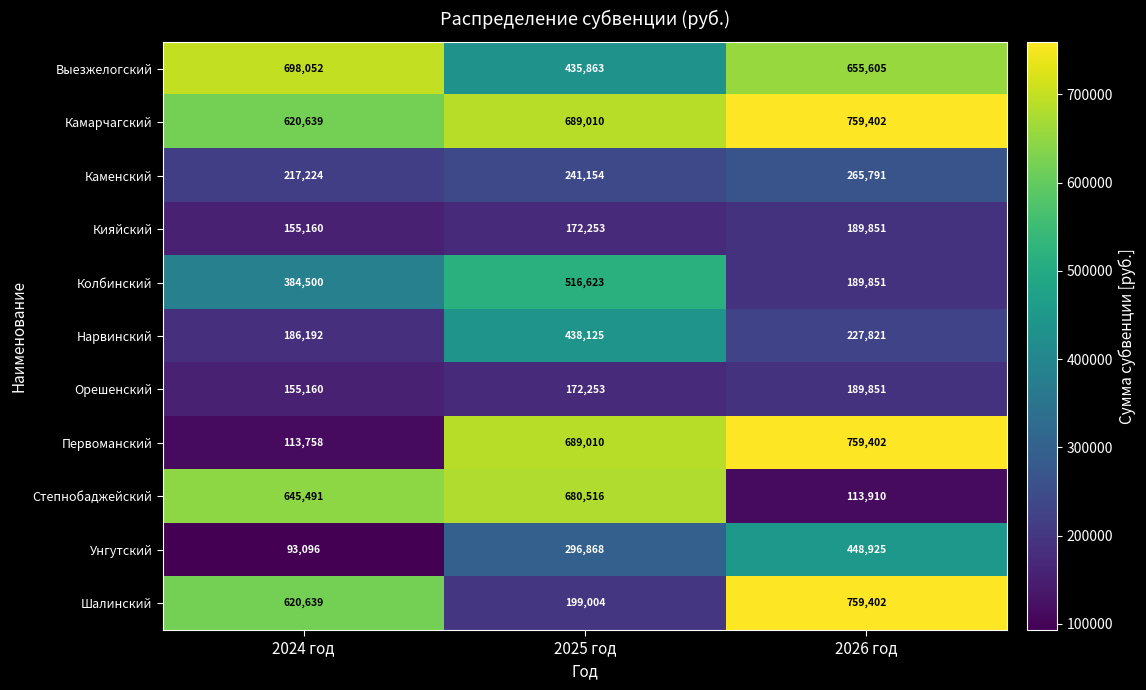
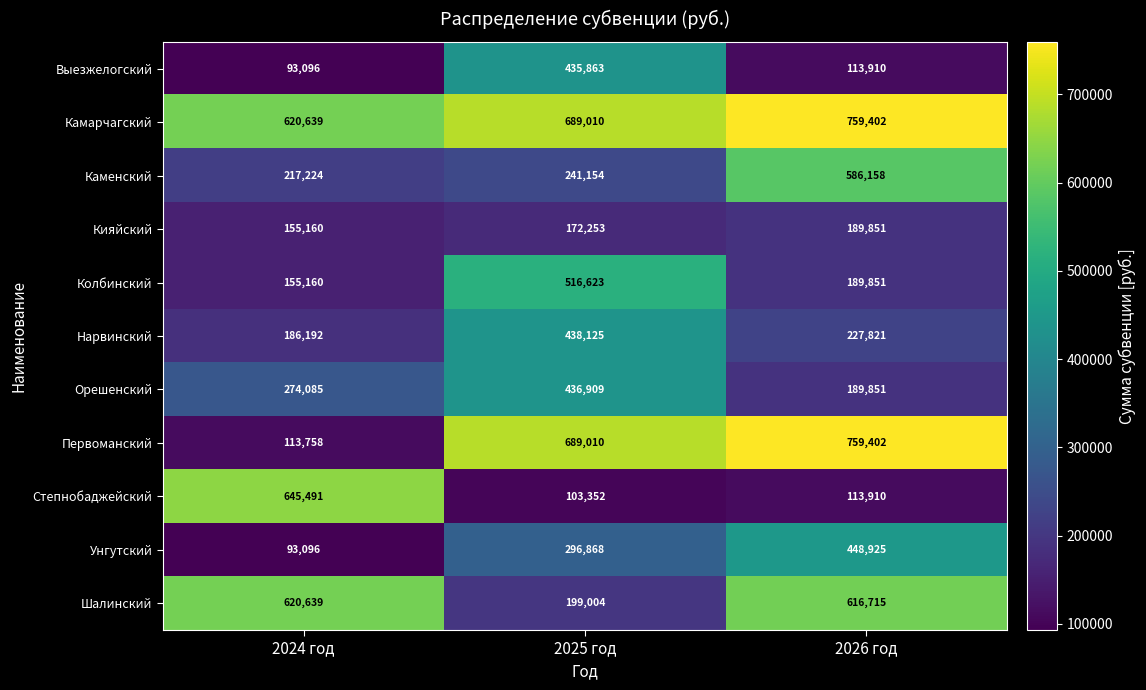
  {
    "Выезжелогский": {
-     "2024 год": "698,052",
+     "2024 год": "93,096",
      "2025 год": "435,863",
-     "2026 год": "655,605"
+     "2026 год": "113,910"
    },
    "Камарчагский": {
      "2024 год": "620,639",
      "2025 год": "689,010",
      "2026 год": "759,402"
    },
    "Каменский": {
      "2024 год": "217,224",
      "2025 год": "241,154",
-     "2026 год": "265,791"
+     "2026 год": "586,158"
    },
    "Кияйский": {
      "2024 год": "155,160",
      "2025 год": "172,253",
      "2026 год": "189,851"
    },
    "Колбинский": {
-     "2024 год": "384,500",
+     "2024 год": "155,160",
      "2025 год": "516,623",
      "2026 год": "189,851"
    },
    "Нарвинский": {
      "2024 год": "186,192",
      "2025 год": "438,125",
      "2026 год": "227,821"
    },
    "Орешенский": {
-     "2024 год": "155,160",
-     "2025 год": "172,253",
+     "2024 год": "274,085",
+     "2025 год": "436,909",
      "2026 год": "189,851"
    },
    "Первоманский": {
      "2024 год": "113,758",
      "2025 год": "689,010",
      "2026 год": "759,402"
    },
    "Степнобаджейский": {
      "2024 год": "645,491",
-     "2025 год": "680,516",
+     "2025 год": "103,352",
      "2026 год": "113,910"
    },
    "Унгутский": {
      "2024 год": "93,096",
      "2025 год": "296,868",
      "2026 год": "448,925"
    },
    "Шалинский": {
      "2024 год": "620,639",
      "2025 год": "199,004",
-     "2026 год": "759,402"
+     "2026 год": "616,715"
    }
  }
